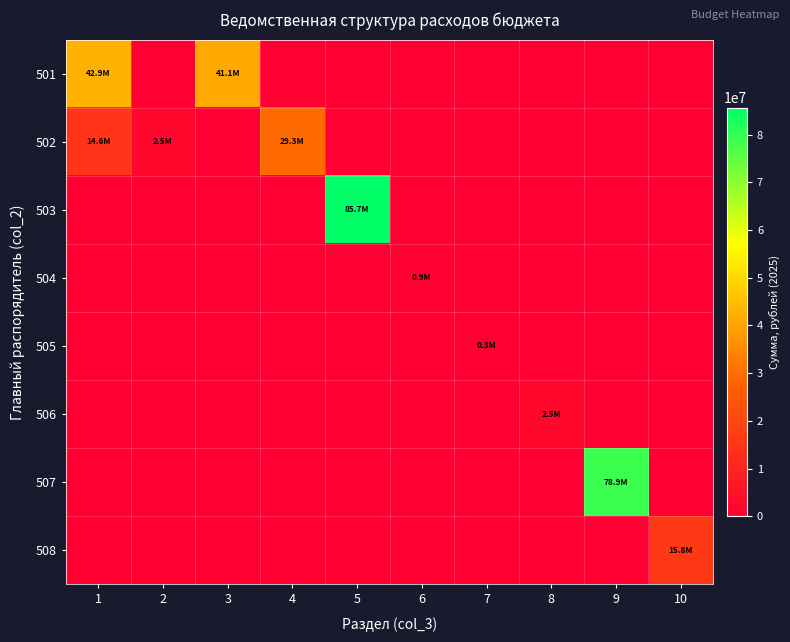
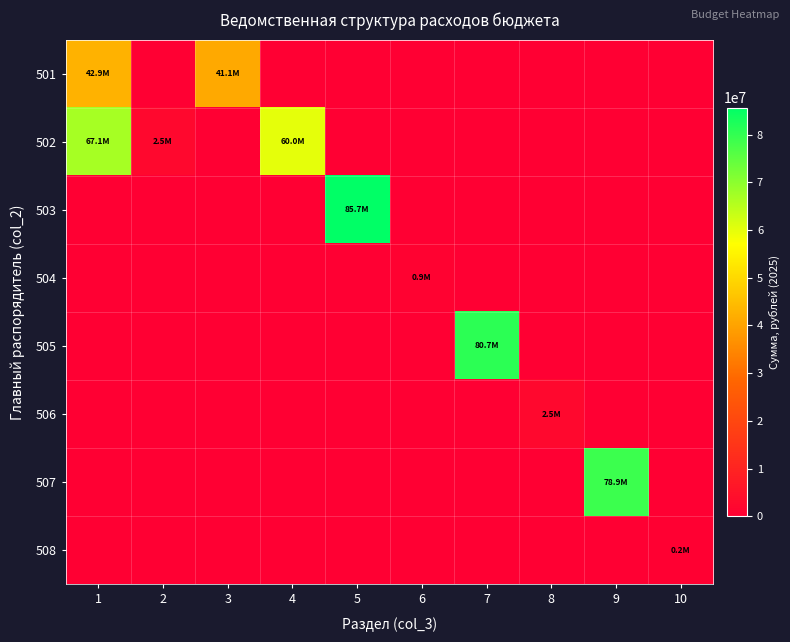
  {
    "501": {
      "1": "42.9M",
      "3": "41.1M"
    },
    "502": {
-     "1": "14.6M",
+     "1": "67.1M",
      "2": "2.5M",
-     "4": "29.3M"
+     "4": "60.0M"
    },
    "503": {
      "5": "85.7M"
    },
    "504": {
      "6": "0.9M"
    },
    "505": {
-     "7": "0.3M"
+     "7": "80.7M"
    },
    "506": {
      "8": "2.5M"
    },
    "507": {
      "9": "78.9M"
    },
    "508": {
-     "10": "15.8M"
+     "10": "0.2M"
    }
  }
